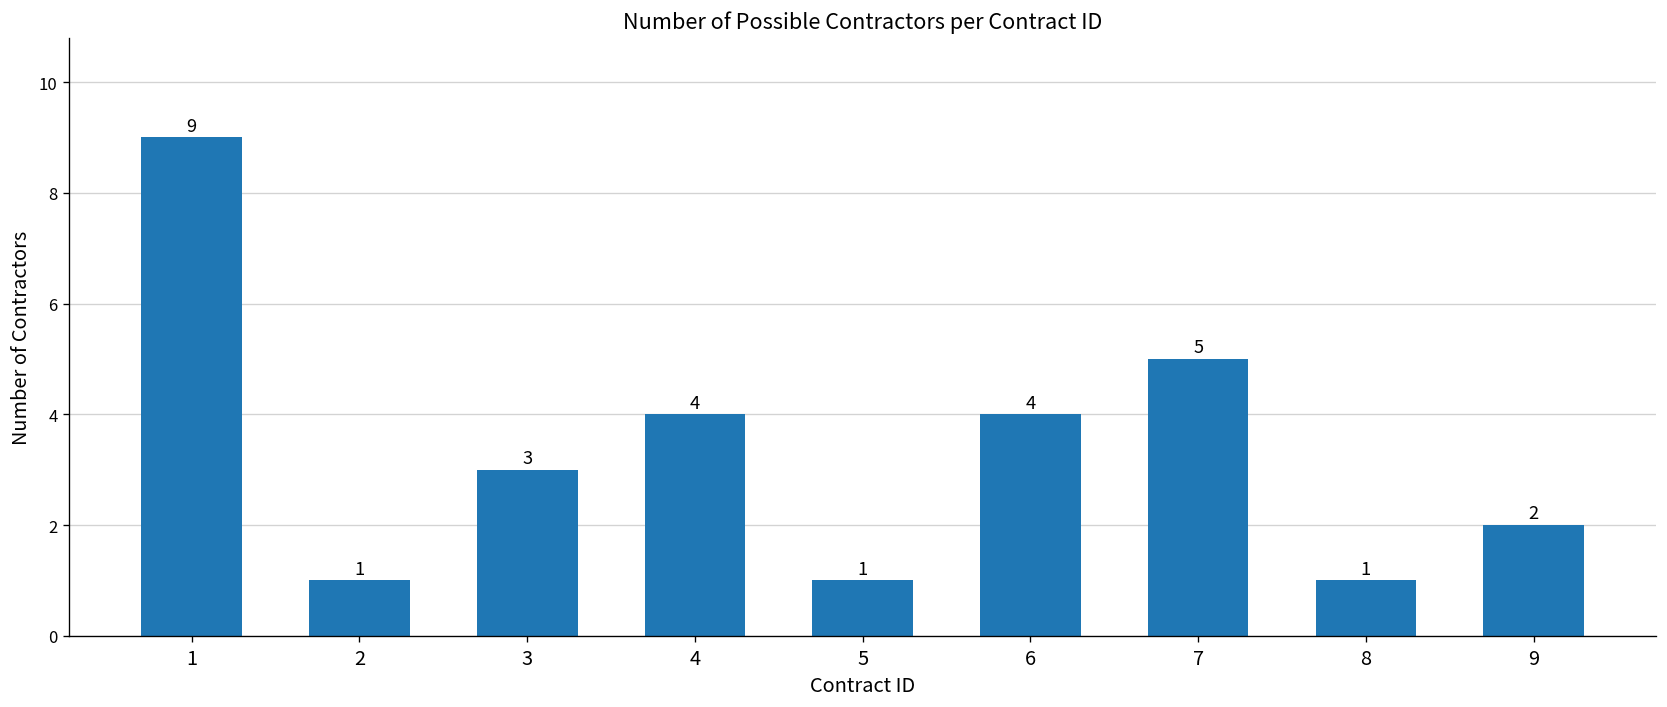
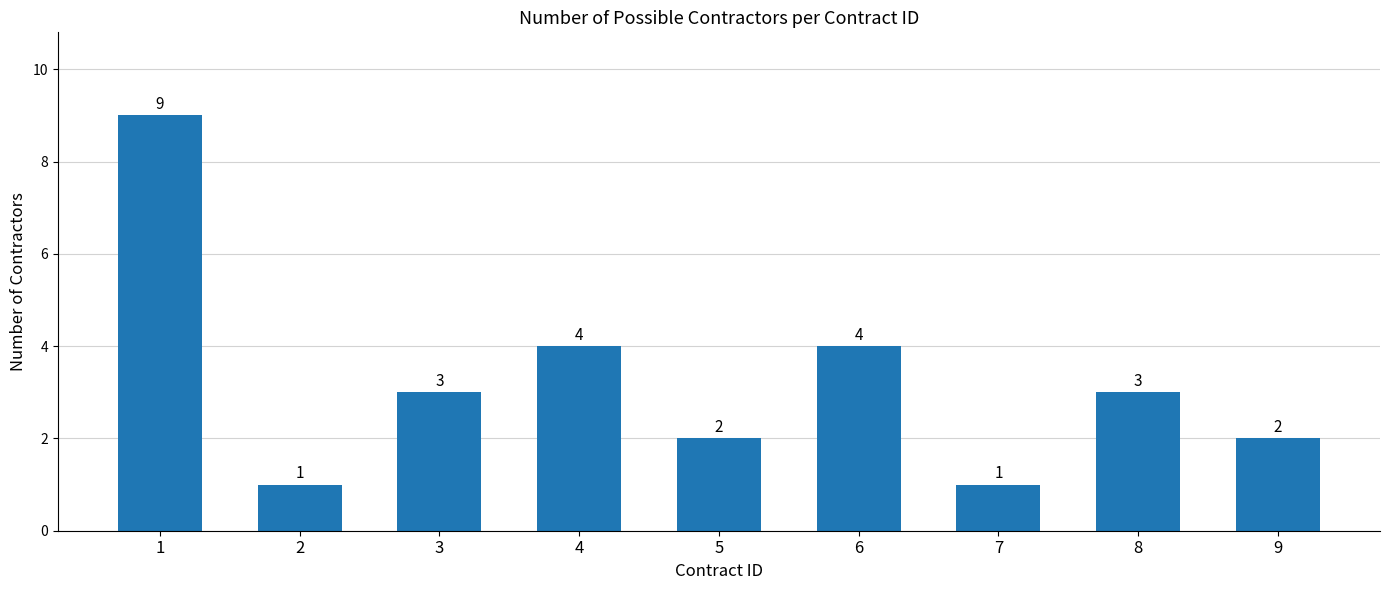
  {
    "1": 9,
    "2": 1,
    "3": 3,
    "4": 4,
-   "5": 1,
+   "5": 2,
    "6": 4,
-   "7": 5,
-   "8": 1,
+   "7": 1,
+   "8": 3,
    "9": 2
  }
